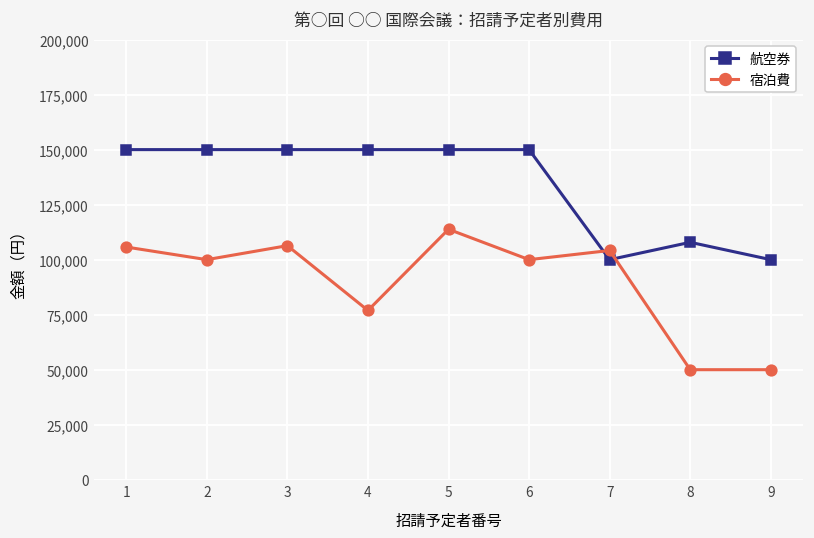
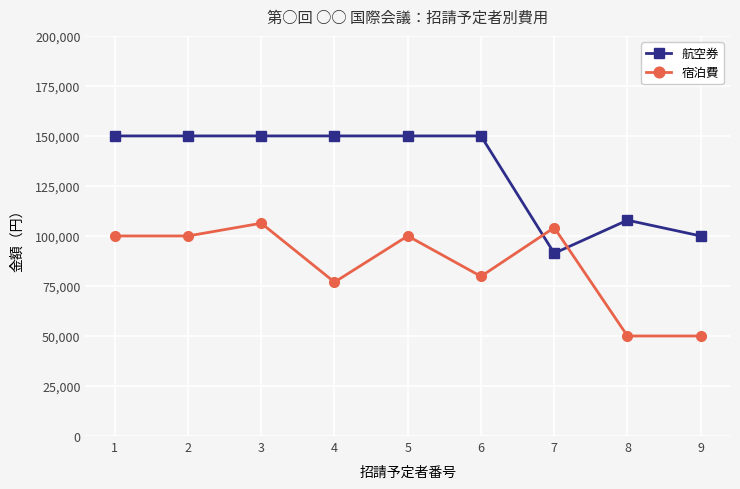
  {
    "航空券": {
      "1": "150,000",
      "2": "150,000",
      "3": "150,000",
      "4": "150,000",
      "5": "150,000",
      "6": "150,000",
-     "7": "100,000",
+     "7": "91,000",
      "8": "108,000",
      "9": "100,000"
    },
    "宿泊費": {
-     "1": "106,000",
+     "1": "100,000",
      "2": "100,000",
      "3": "106,000",
      "4": "77,000",
-     "5": "114,000",
-     "6": "100,000",
+     "5": "100,000",
+     "6": "80,000",
      "7": "104,000",
      "8": "50,000",
      "9": "50,000"
    }
  }
